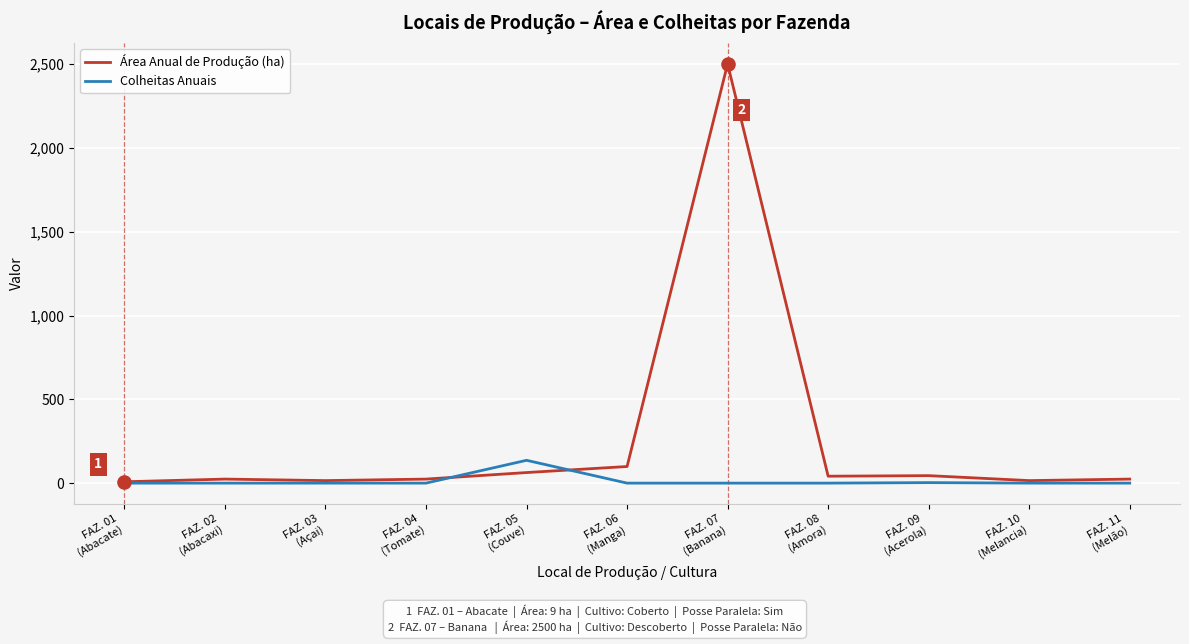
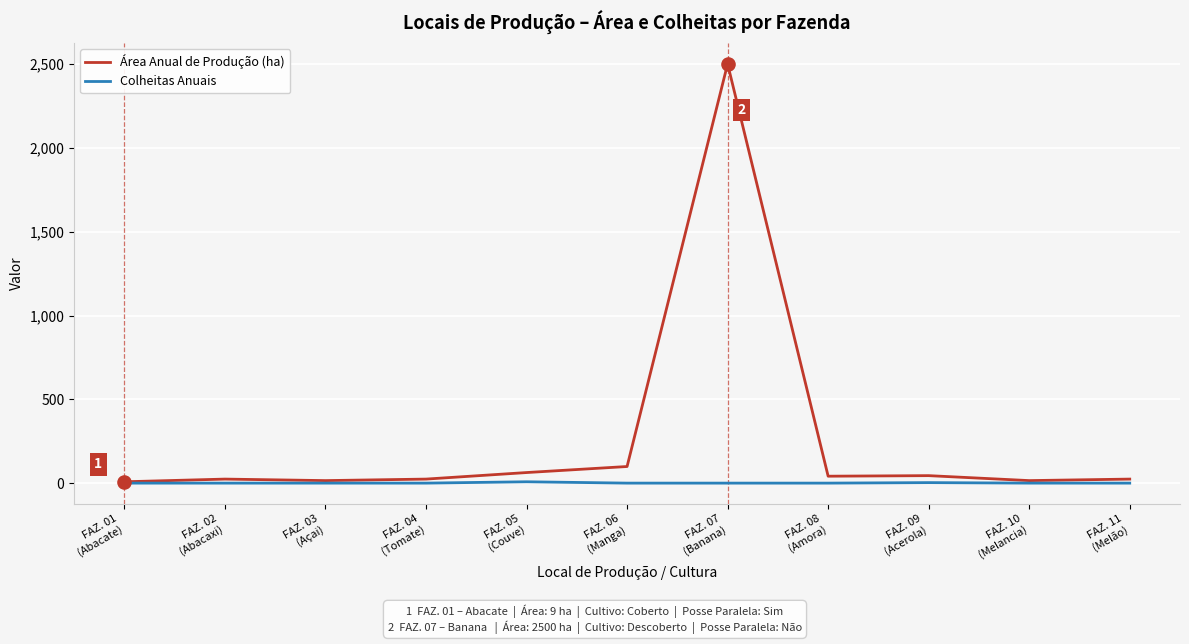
  {
    "Colheitas Anuais": {
      "FAZ. 02 (Abacaxi)": 0,
      "FAZ. 04 (Tomate)": 0,
-     "FAZ. 05 (Couve)": 140,
+     "FAZ. 05 (Couve)": 10,
      "FAZ. 06 (Manga)": 0,
      "FAZ. 07 (Banana)": 0,
      "FAZ. 08 (Amora)": 0,
      "FAZ. 09 (Acerola)": 0,
      "FAZ. 11 (Melão)": 0
    }
  }
